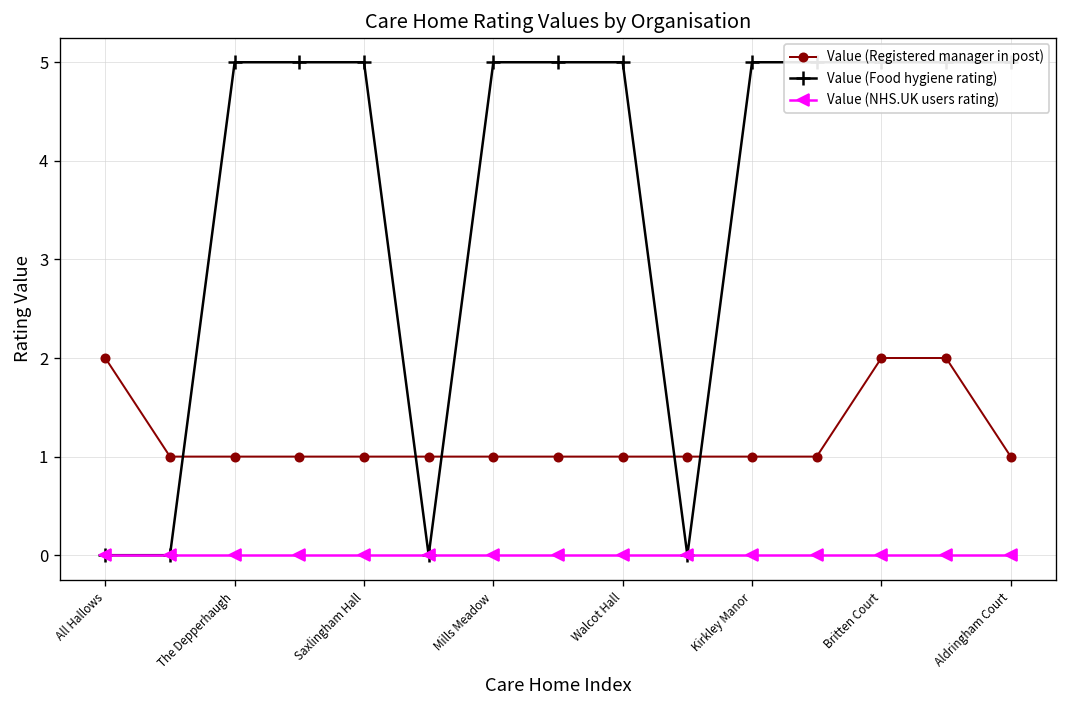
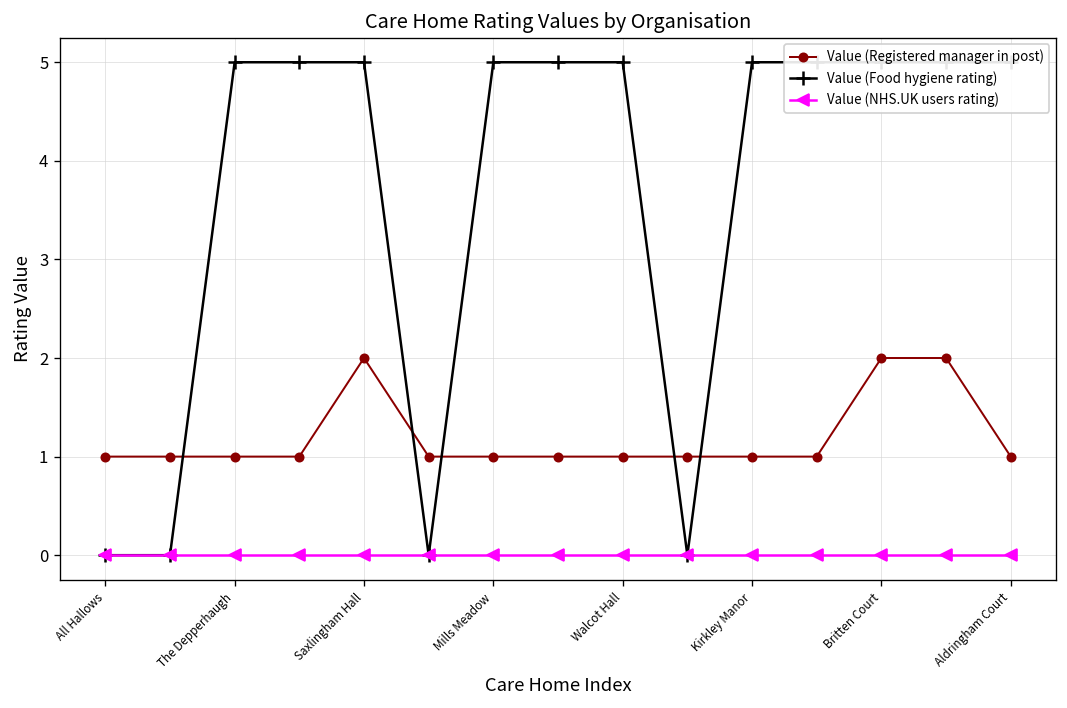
  {
    "Value (Registered manager in post)": {
-     "All Hallows": 2,
+     "All Hallows": 1,
      "The Depperhaugh": 1,
-     "Saxlingham Hall": 1,
+     "Saxlingham Hall": 2,
      "Mills Meadow": 1,
      "Walcot Hall": 1,
      "Kirkley Manor": 1,
      "Britten Court": 2,
      "Aldringham Court": 1
    },
    "Value (Food hygiene rating)": {
      "The Depperhaugh": 5,
      "Saxlingham Hall": 5,
      "Mills Meadow": 5,
      "Walcot Hall": 5,
      "Kirkley Manor": 5
    },
    "Value (NHS.UK users rating)": {
      "The Depperhaugh": 0,
      "Saxlingham Hall": 0,
      "Mills Meadow": 0,
      "Walcot Hall": 0,
      "Kirkley Manor": 0,
      "Britten Court": 0,
      "Aldringham Court": 0
    }
  }
